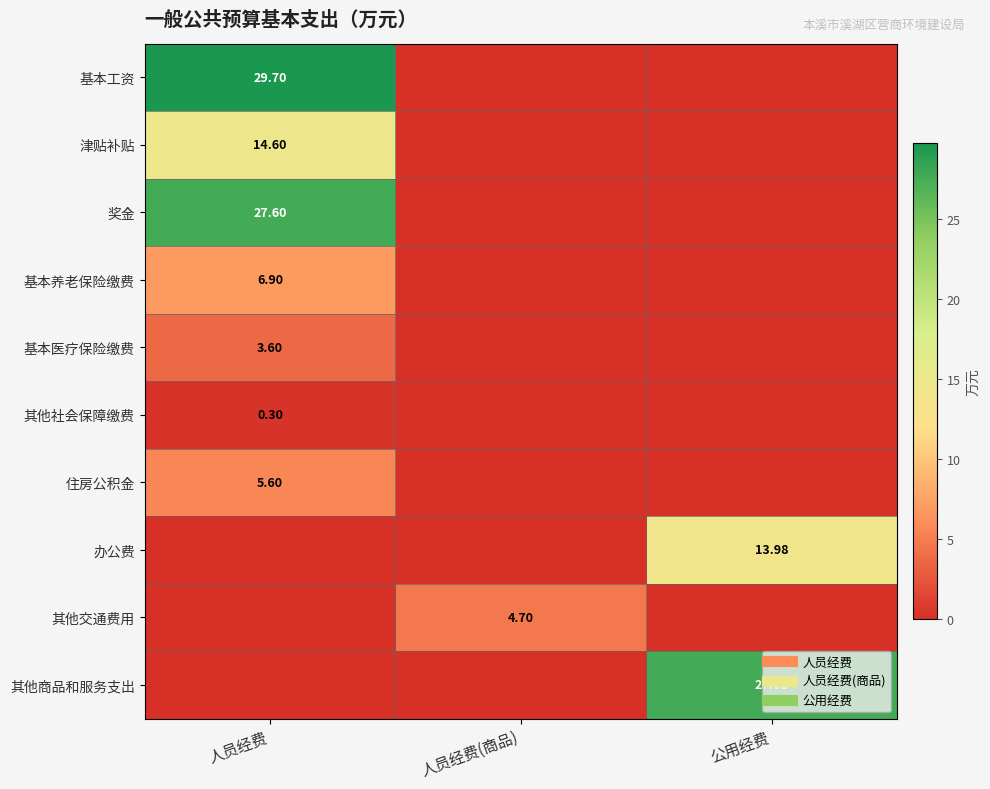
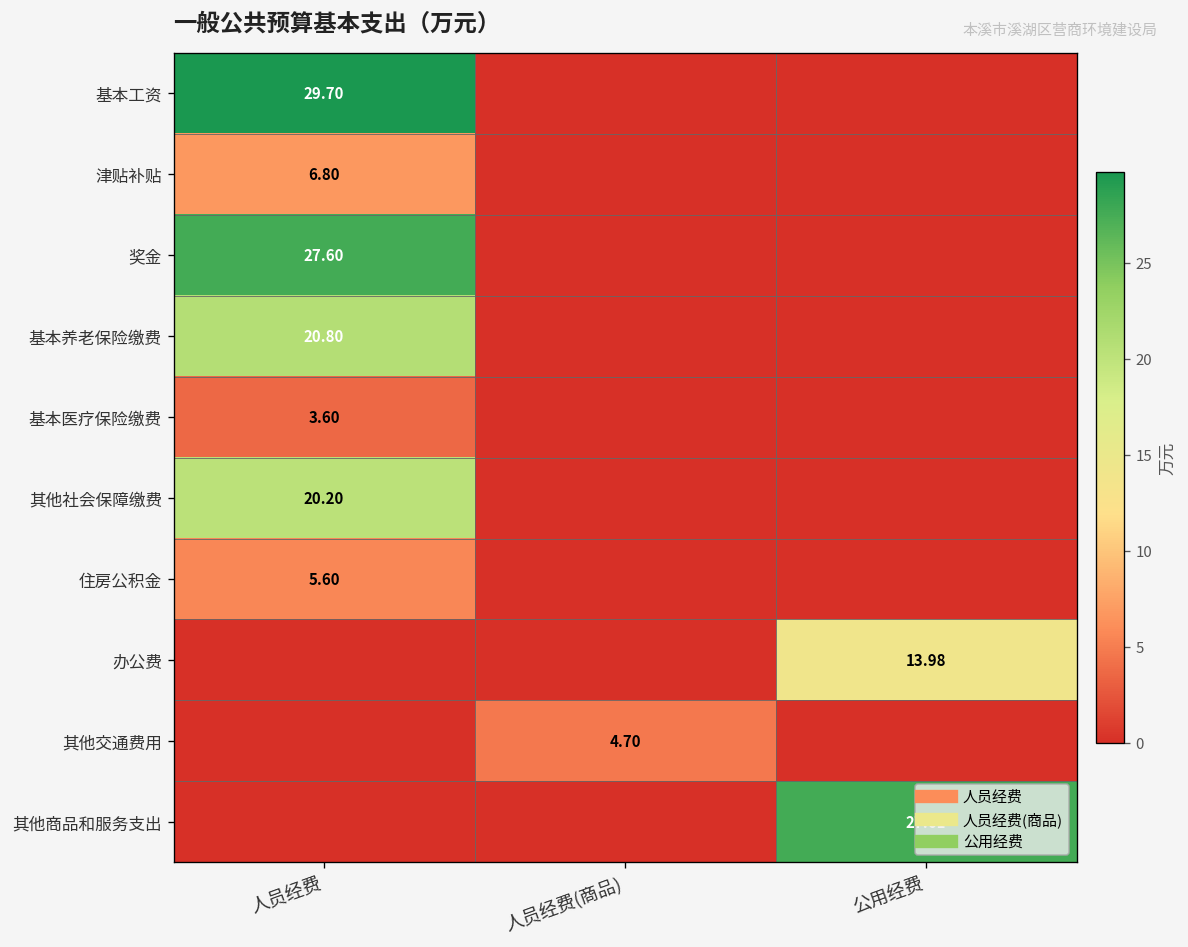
  {
    "基本工资": {
      "人员经费": 29.70
    },
    "津贴补贴": {
-     "人员经费": 14.60
+     "人员经费": 6.80
    },
    "奖金": {
      "人员经费": 27.60
    },
    "基本养老保险缴费": {
-     "人员经费": 6.90
+     "人员经费": 20.80
    },
    "基本医疗保险缴费": {
      "人员经费": 3.60
    },
    "其他社会保障缴费": {
-     "人员经费": 0.30
+     "人员经费": 20.20
    },
    "住房公积金": {
      "人员经费": 5.60
    },
    "办公费": {
      "公用经费": 13.98
    },
    "其他交通费用": {
      "人员经费(商品)": 4.70
    }
  }
